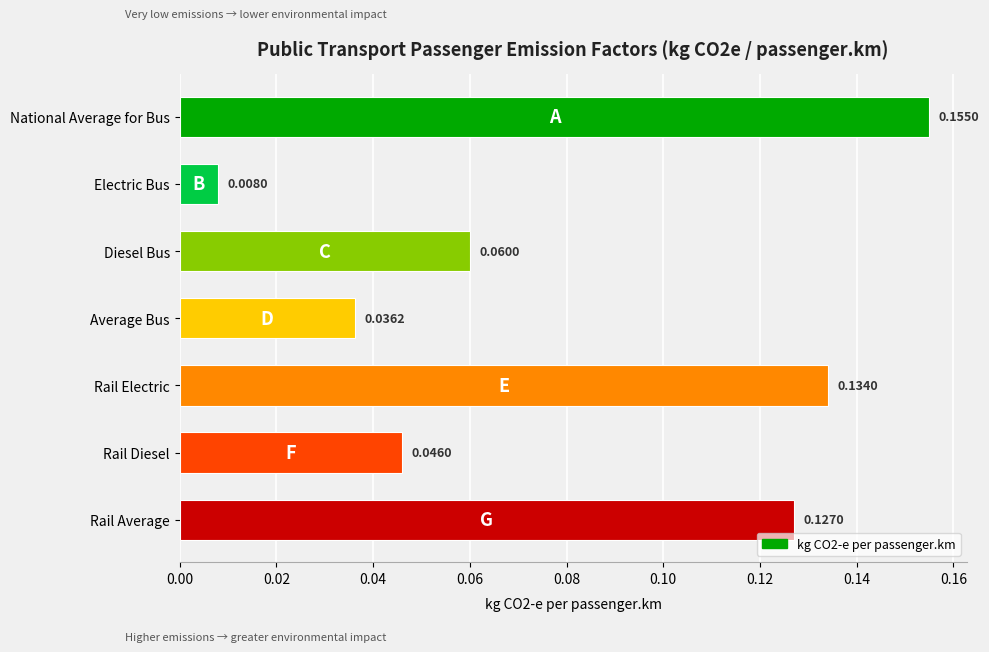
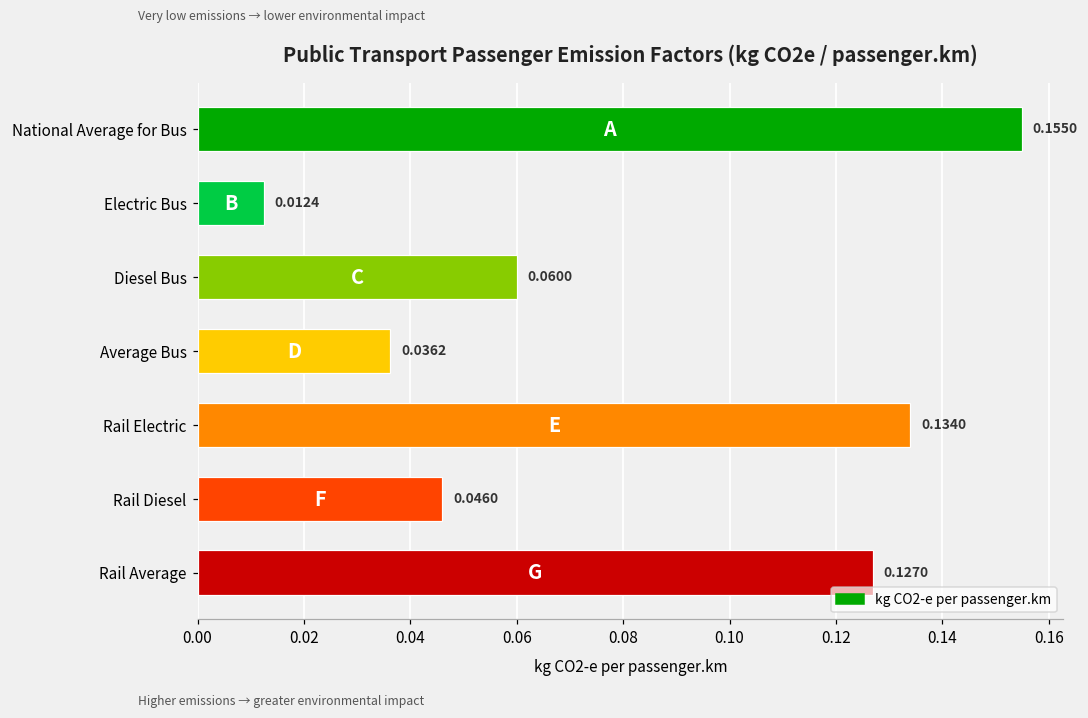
  {
    "National Average for Bus": 0.1550,
-   "Electric Bus": 0.0080,
+   "Electric Bus": 0.0124,
    "Diesel Bus": 0.0600,
    "Average Bus": 0.0362,
    "Rail Electric": 0.1340,
    "Rail Diesel": 0.0460,
    "Rail Average": 0.1270
  }
